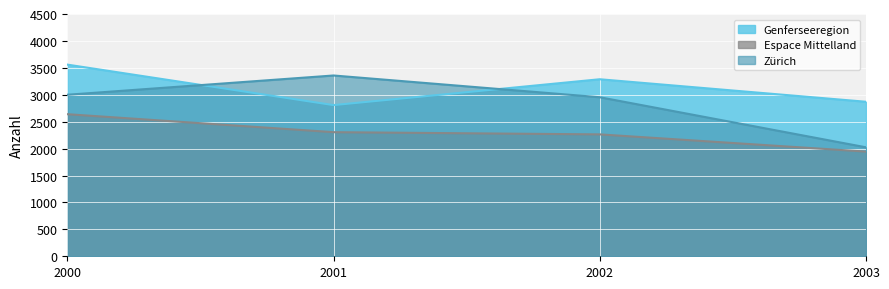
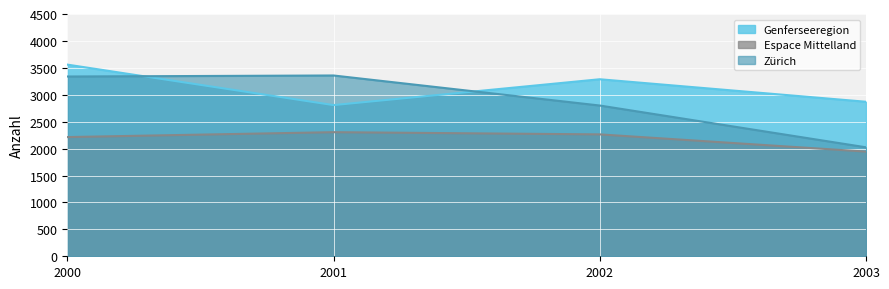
  {
    "Genferseeregion": {
      "2000": 3600,
      "2001": 2800,
      "2002": 3300,
      "2003": 2900
    },
    "Espace Mittelland": {
-     "2000": 2600,
+     "2000": 2200,
      "2001": 2300,
      "2002": 2300,
      "2003": 1900
    },
    "Zürich": {
-     "2000": 3000,
+     "2000": 3300,
      "2001": 3400,
-     "2002": 3000,
+     "2002": 2800,
      "2003": 2000
    }
  }
